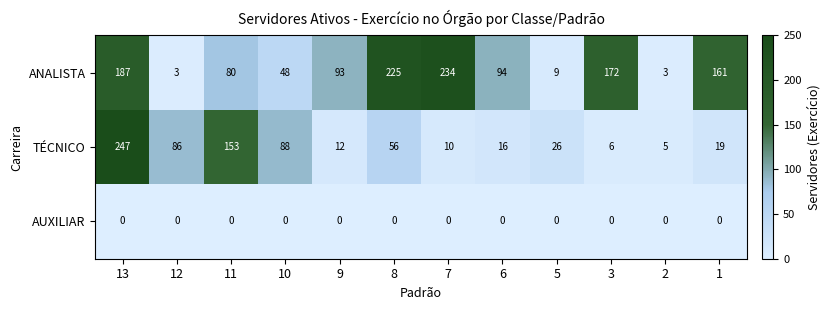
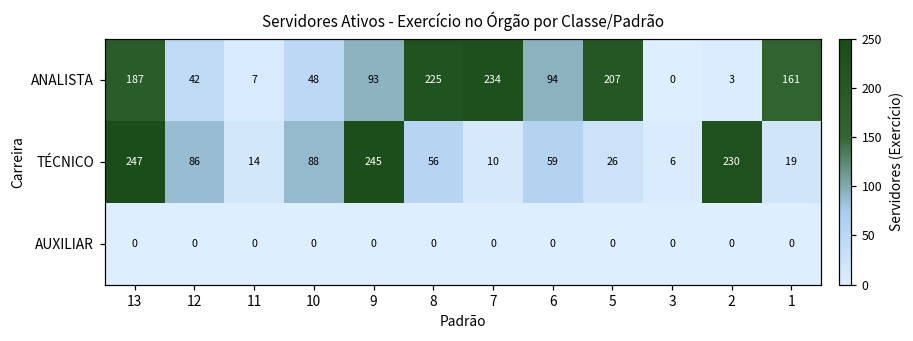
  {
    "ANALISTA": {
      "13": 187,
-     "12": 3,
-     "11": 80,
+     "12": 42,
+     "11": 7,
      "10": 48,
      "9": 93,
      "8": 225,
      "7": 234,
      "6": 94,
-     "5": 9,
-     "3": 172,
+     "5": 207,
+     "3": 0,
      "2": 3,
      "1": 161
    },
    "TÉCNICO": {
      "13": 247,
      "12": 86,
-     "11": 153,
+     "11": 14,
      "10": 88,
-     "9": 12,
+     "9": 245,
      "8": 56,
      "7": 10,
-     "6": 16,
+     "6": 59,
      "5": 26,
      "3": 6,
-     "2": 5,
+     "2": 230,
      "1": 19
    },
    "AUXILIAR": {
      "13": 0,
      "12": 0,
      "11": 0,
      "10": 0,
      "9": 0,
      "8": 0,
      "7": 0,
      "6": 0,
      "5": 0,
      "3": 0,
      "2": 0,
      "1": 0
    }
  }
